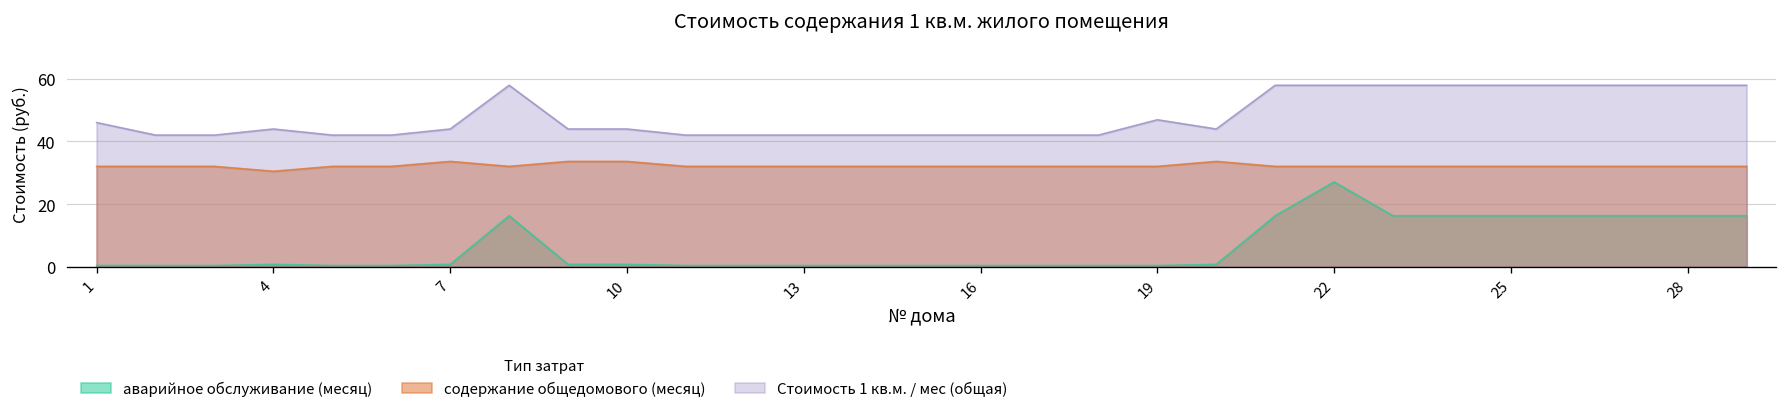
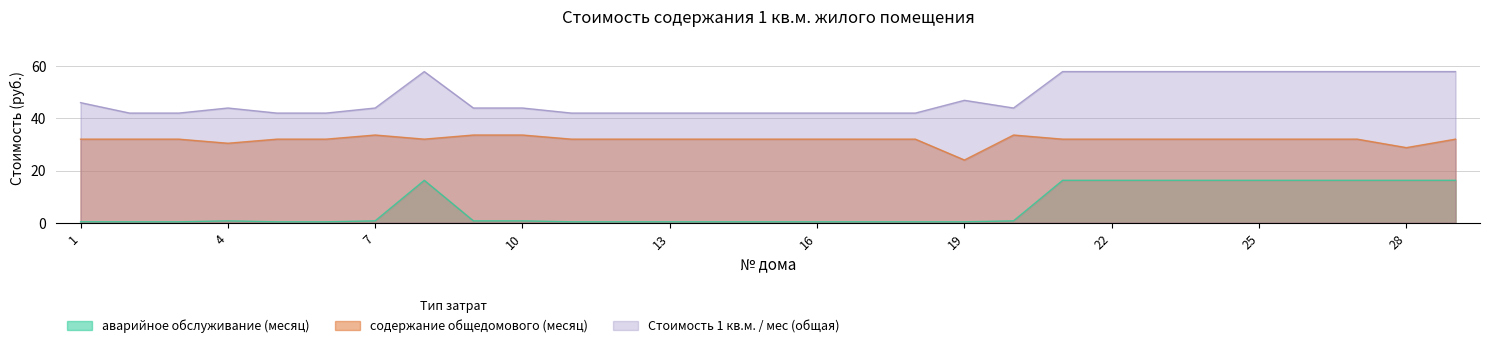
  {
    "аварийное обслуживание (месяц)": {
      "1": 0,
      "4": 1,
      "7": 1,
      "10": 1,
      "13": 0,
      "16": 0,
      "19": 0,
-     "22": 27,
+     "22": 16,
      "25": 16,
      "28": 16
    },
    "содержание общедомового (месяц)": {
      "1": 32,
      "4": 30,
      "7": 34,
      "10": 34,
      "13": 32,
      "16": 32,
-     "19": 32,
+     "19": 24,
      "22": 32,
      "25": 32,
-     "28": 32
+     "28": 29
    },
    "Стоимость 1 кв.м. / мес (общая)": {
      "1": 46,
      "4": 44,
      "7": 44,
      "10": 44,
      "13": 42,
      "16": 42,
      "19": 47,
      "22": 58,
      "25": 58,
      "28": 58
    }
  }
